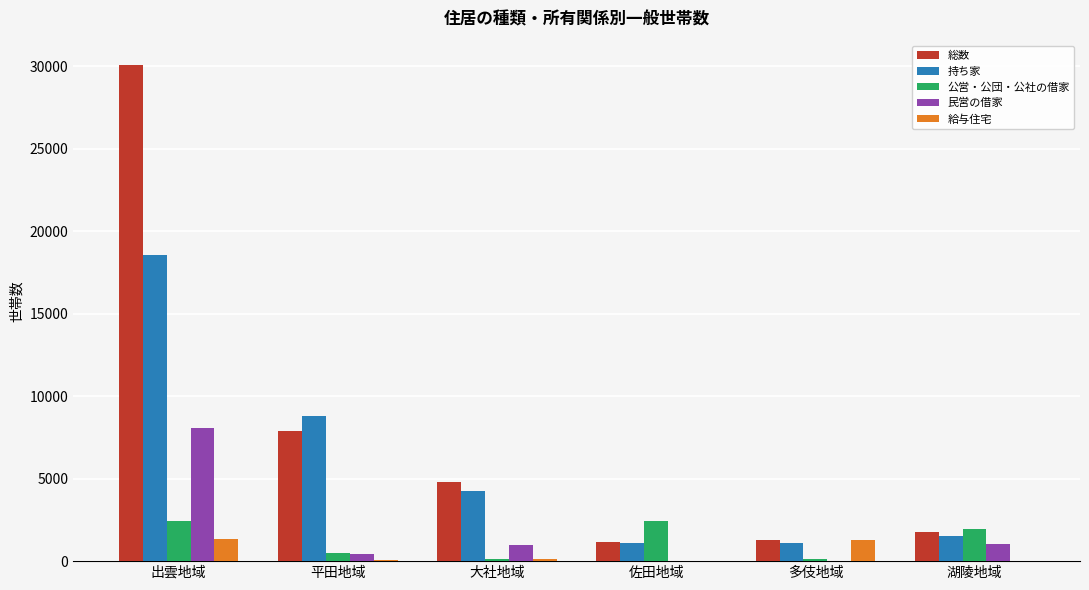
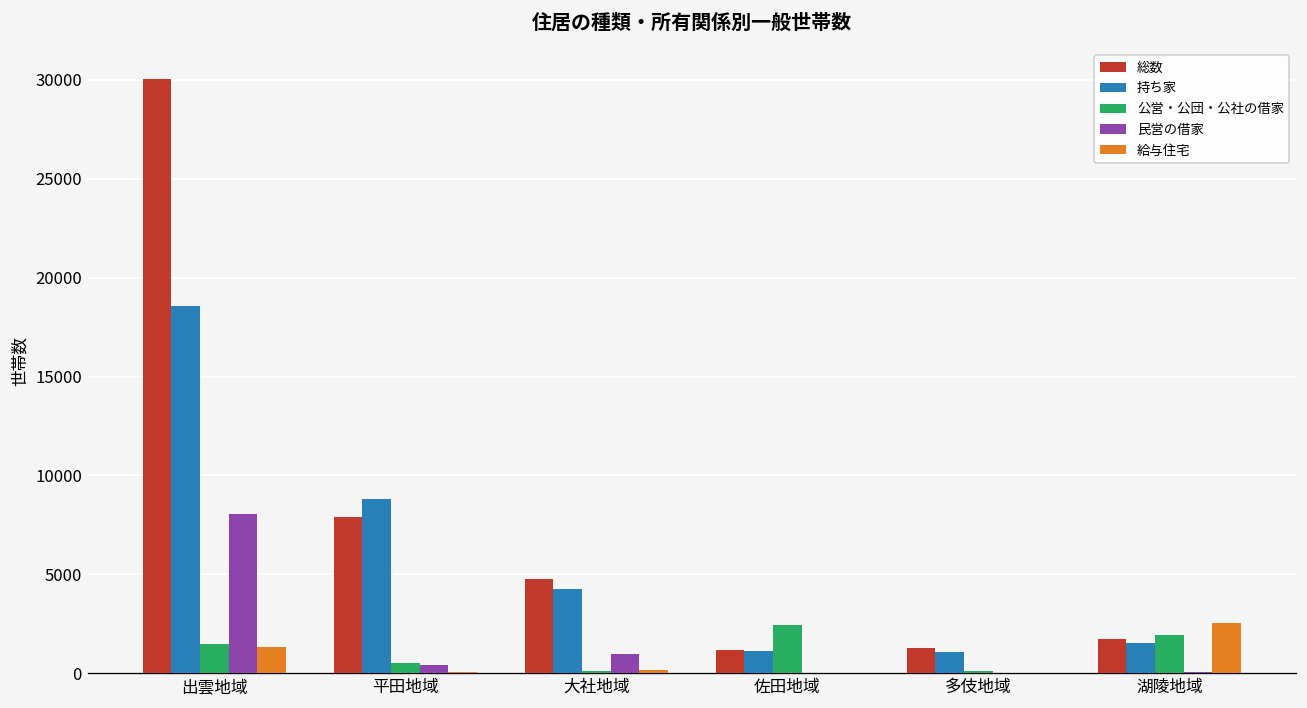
  {
    "総数": {
      "出雲地域": 30100,
      "平田地域": 7900,
      "大社地域": 4800,
      "佐田地域": 1200,
      "多伎地域": 1300,
      "湖陵地域": 1700
    },
    "持ち家": {
      "出雲地域": 18500,
      "平田地域": 8800,
      "大社地域": 4200,
      "佐田地域": 1100,
      "多伎地域": 1100,
      "湖陵地域": 1500
    },
    "公営・公団・公社の借家": {
-     "出雲地域": 2400,
+     "出雲地域": 1500,
      "平田地域": 500,
      "佐田地域": 2400,
      "湖陵地域": 1900
    },
    "民営の借家": {
      "出雲地域": 8100,
      "平田地域": 400,
      "大社地域": 1000,
-     "湖陵地域": 1000
+     "湖陵地域": 100
    },
    "給与住宅": {
      "出雲地域": 1300,
-     "多伎地域": 1300,
-     "湖陵地域": 0
+     "多伎地域": 0,
+     "湖陵地域": 2500
    }
  }
